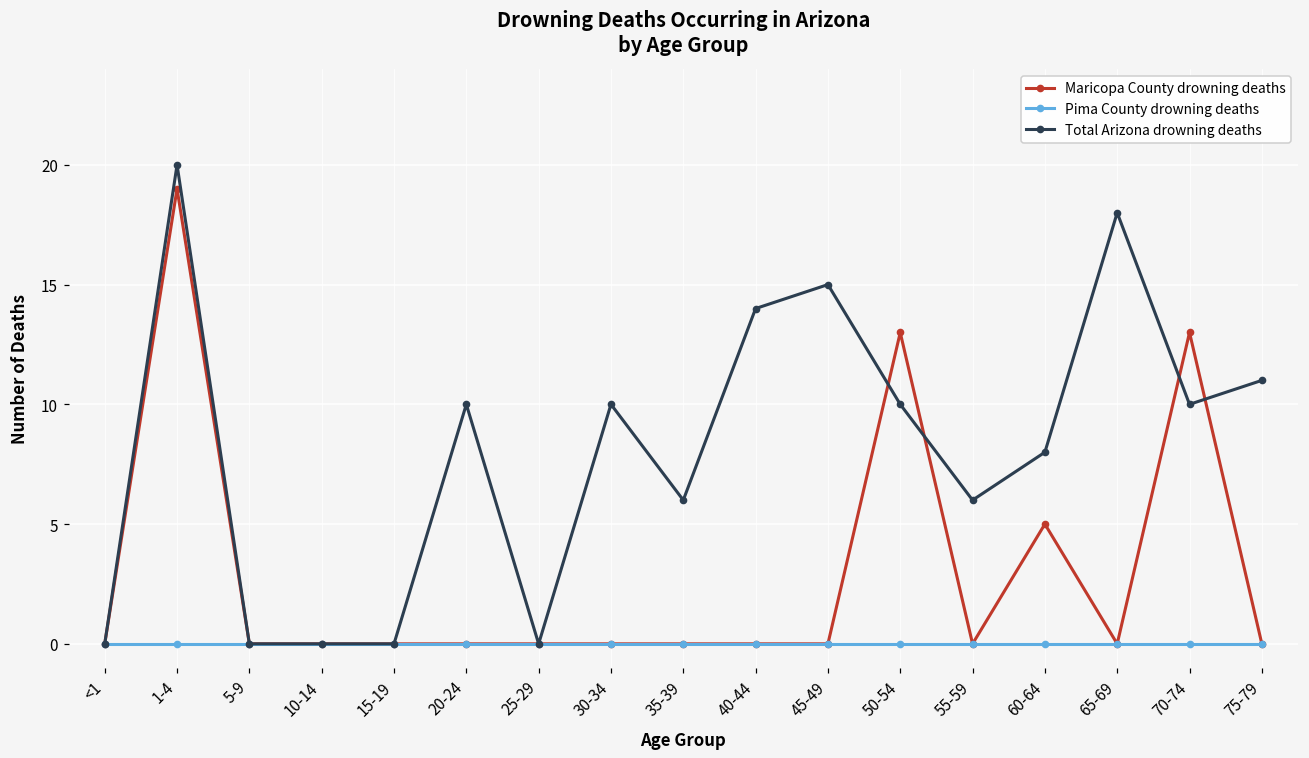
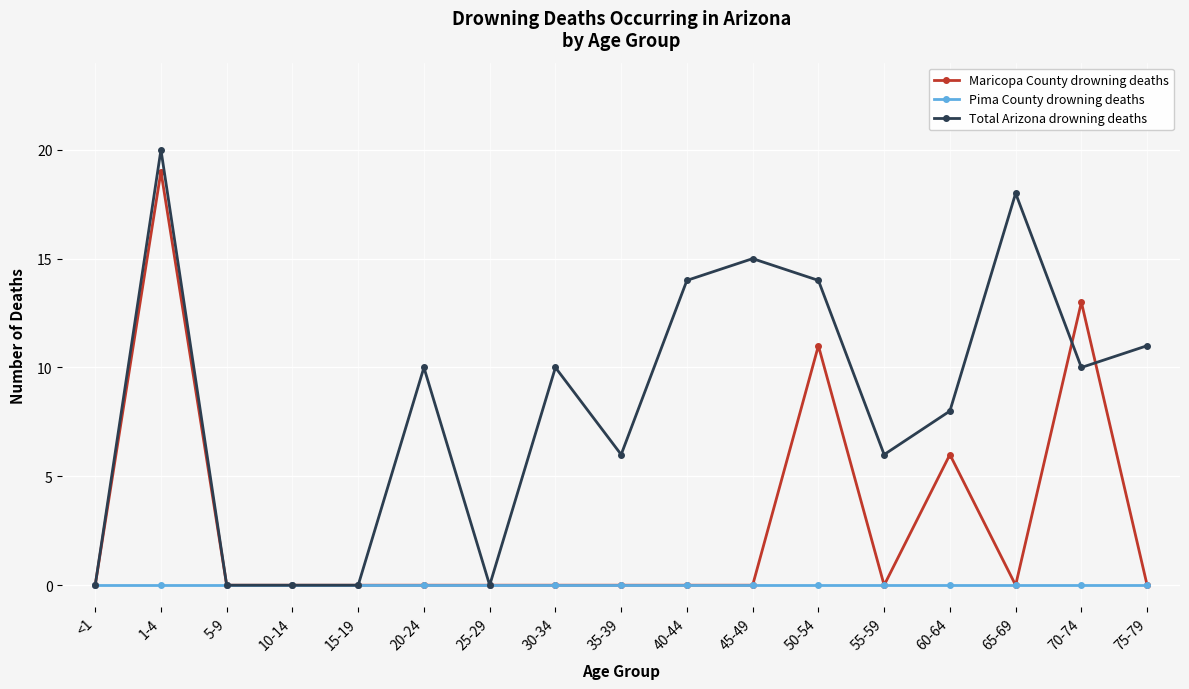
  {
    "Maricopa County drowning deaths": {
      "1-4": 19,
-     "50-54": 13,
-     "60-64": 5,
+     "50-54": 11,
+     "60-64": 6,
      "70-74": 13
    },
    "Pima County drowning deaths": {
      "1-4": 0,
      "50-54": 0,
      "60-64": 0,
      "70-74": 0
    },
    "Total Arizona drowning deaths": {
      "1-4": 20,
      "20-24": 10,
      "30-34": 10,
      "35-39": 6,
      "40-44": 14,
      "45-49": 15,
-     "50-54": 10,
+     "50-54": 14,
      "55-59": 6,
      "60-64": 8,
      "65-69": 18,
      "70-74": 10,
      "75-79": 11
    }
  }
